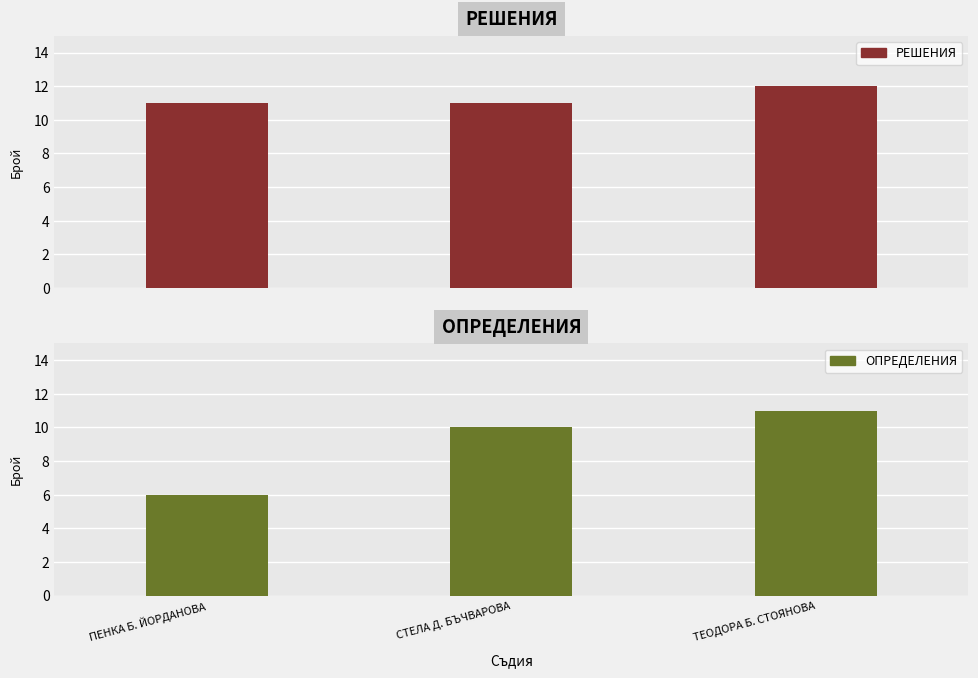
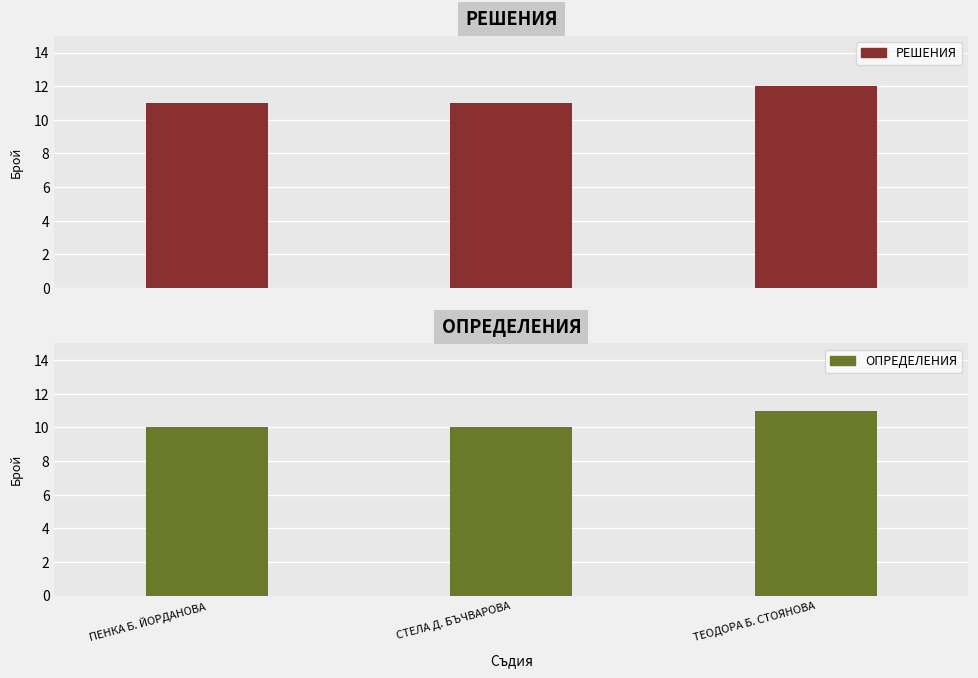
  {
    "ОПРЕДЕЛЕНИЯ": {
-     "ПЕНКА Б. ЙОРДАНОВА": 6,
+     "ПЕНКА Б. ЙОРДАНОВА": 10,
      "СТЕЛА Д. БЪЧВАРОВА": 10,
      "ТЕОДОРА Б. СТОЯНОВА": 11
    }
  }
